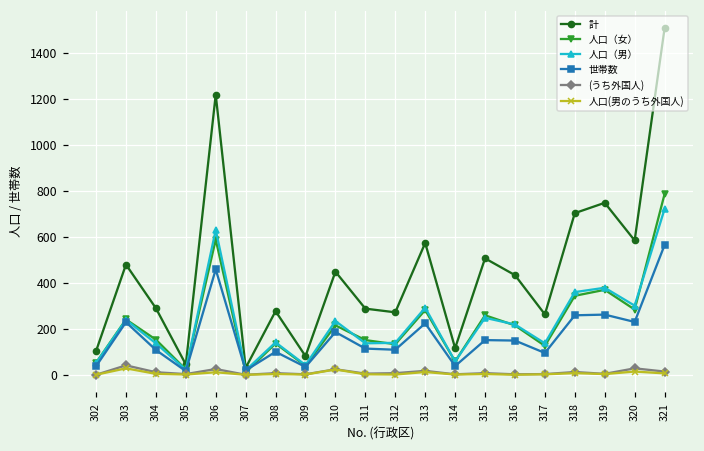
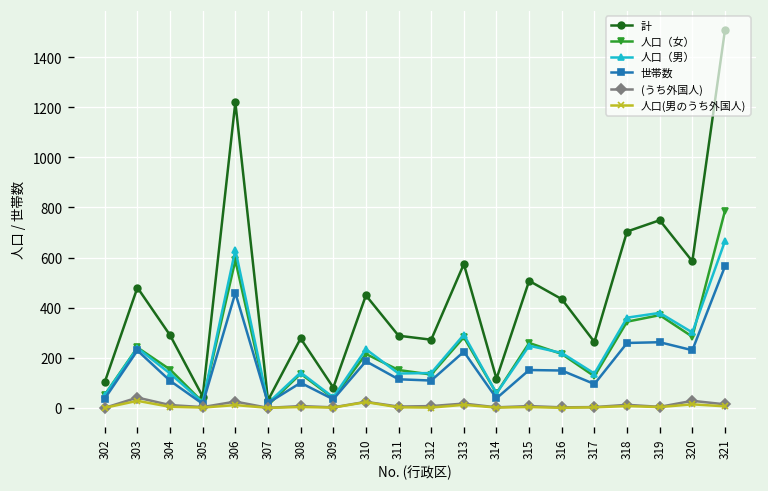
  {
    "人口（男）": {
      "304": 140,
      "306": 630,
      "310": 230,
      "311": 140,
      "318": 360,
      "320": 300,
-     "321": 720
+     "321": 670
    },
    "世帯数": {
      "302": 40,
      "304": 110,
      "306": 460,
      "308": 100,
      "310": 190,
      "311": 110,
      "312": 110,
      "313": 220,
      "314": 40,
      "315": 150,
      "316": 150,
      "317": 100,
      "318": 260,
      "319": 260,
      "320": 230,
      "321": 570
    },
    "(うち外国人)": {
      "303": 40,
      "306": 30,
      "320": 30
    },
    "人口(男のうち外国人)": {
      "303": 30,
      "306": 10,
      "320": 10
    }
  }
